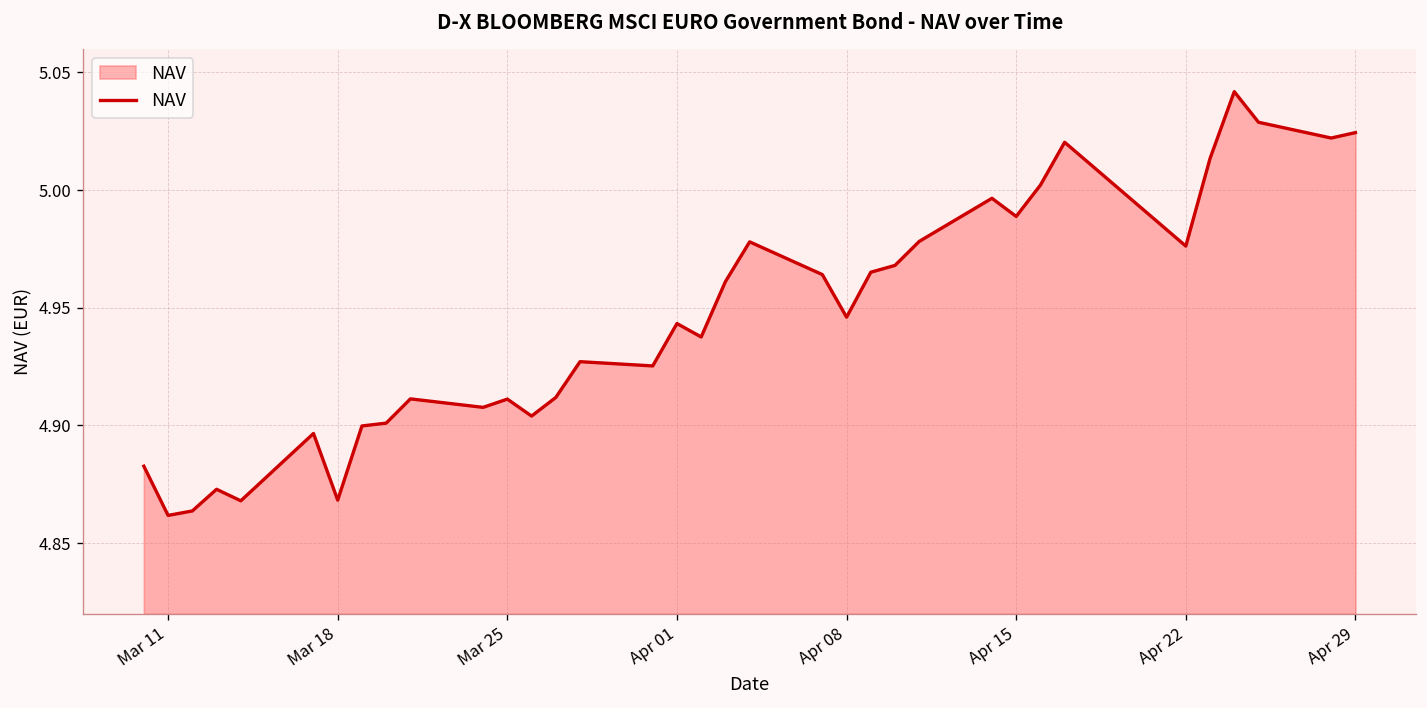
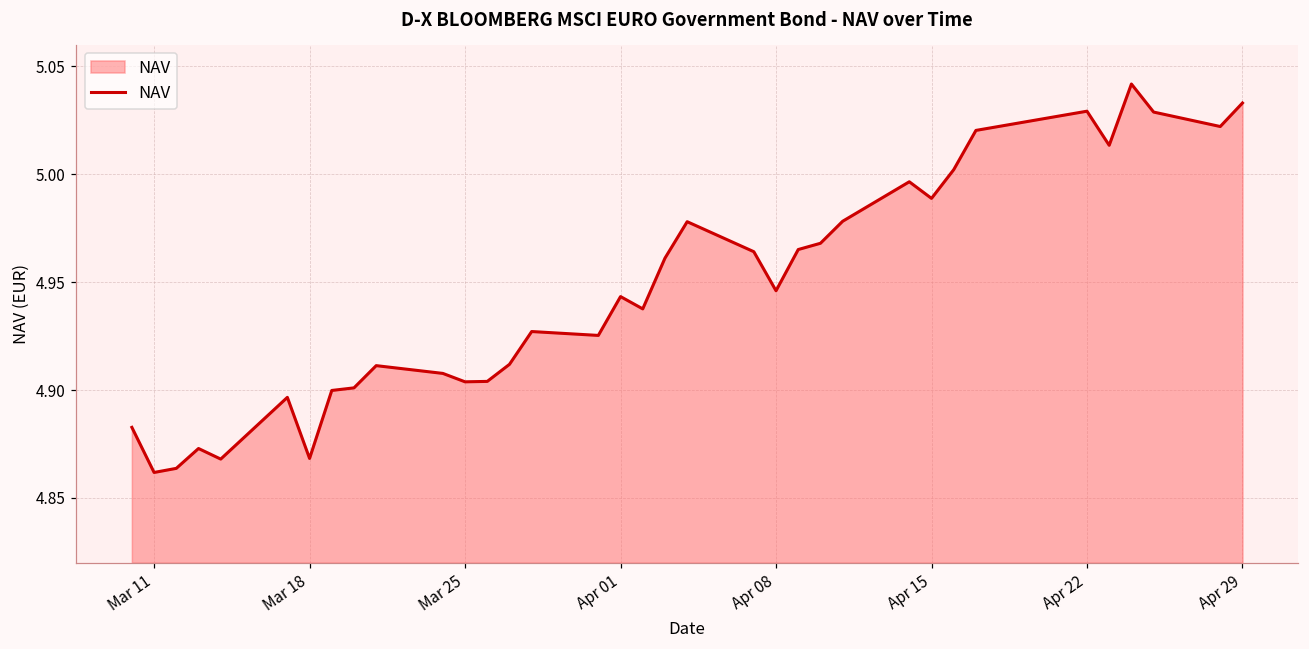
  {
    "Mar 11": 4.862,
    "Mar 18": 4.868,
-   "Mar 25": 4.911,
+   "Mar 25": 4.904,
    "Apr 01": 4.943,
    "Apr 08": 4.946,
    "Apr 15": 4.989,
-   "Apr 22": 4.976,
-   "Apr 29": 5.024
+   "Apr 22": 5.029,
+   "Apr 29": 5.033
  }
